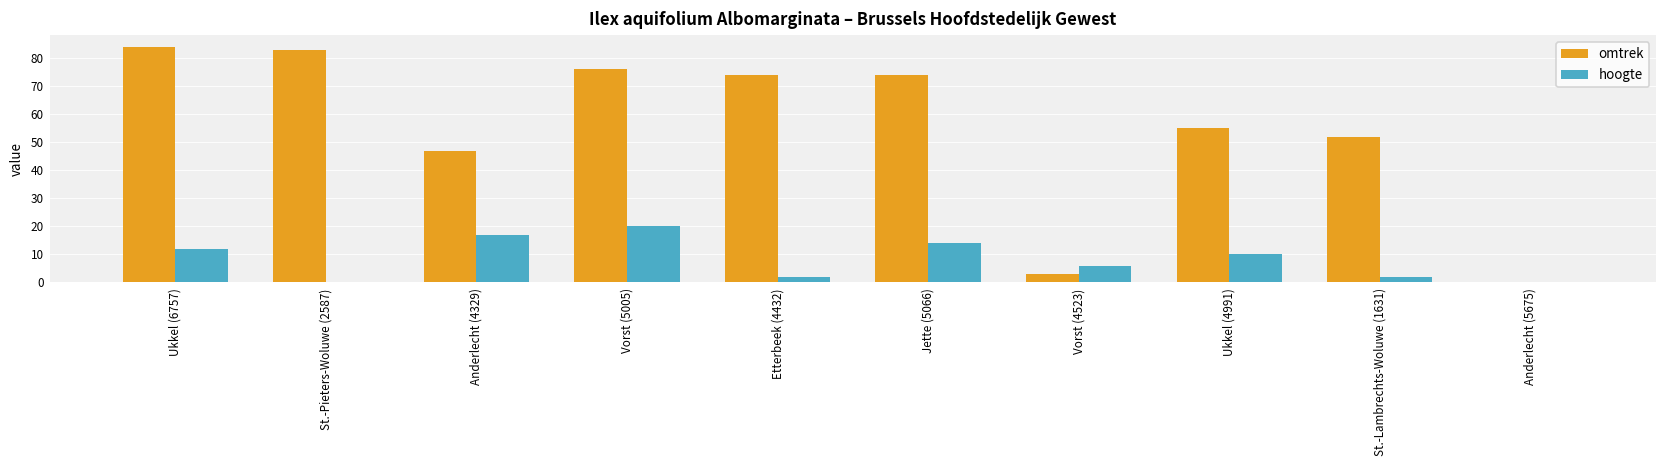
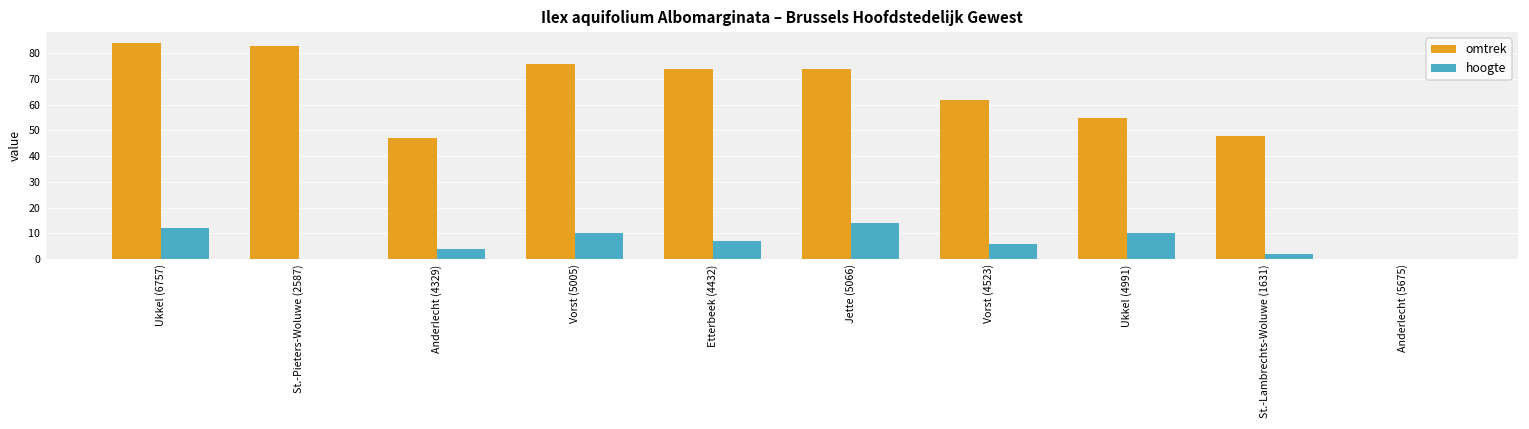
  {
    "omtrek": {
      "Ukkel (6757)": 84,
      "St.-Pieters-Woluwe (2587)": 83,
      "Anderlecht (4329)": 47,
      "Vorst (5005)": 76,
      "Etterbeek (4432)": 74,
      "Jette (5066)": 74,
-     "Vorst (4523)": 3,
+     "Vorst (4523)": 62,
      "Ukkel (4991)": 55,
-     "St.-Lambrechts-Woluwe (1631)": 52,
+     "St.-Lambrechts-Woluwe (1631)": 48,
      "Anderlecht (5675)": 0
    },
    "hoogte": {
      "Ukkel (6757)": 12,
      "St.-Pieters-Woluwe (2587)": 0,
-     "Anderlecht (4329)": 17,
-     "Vorst (5005)": 20,
-     "Etterbeek (4432)": 2,
+     "Anderlecht (4329)": 4,
+     "Vorst (5005)": 10,
+     "Etterbeek (4432)": 7,
      "Jette (5066)": 14,
      "Vorst (4523)": 6,
      "Ukkel (4991)": 10,
      "St.-Lambrechts-Woluwe (1631)": 2,
      "Anderlecht (5675)": 0
    }
  }
